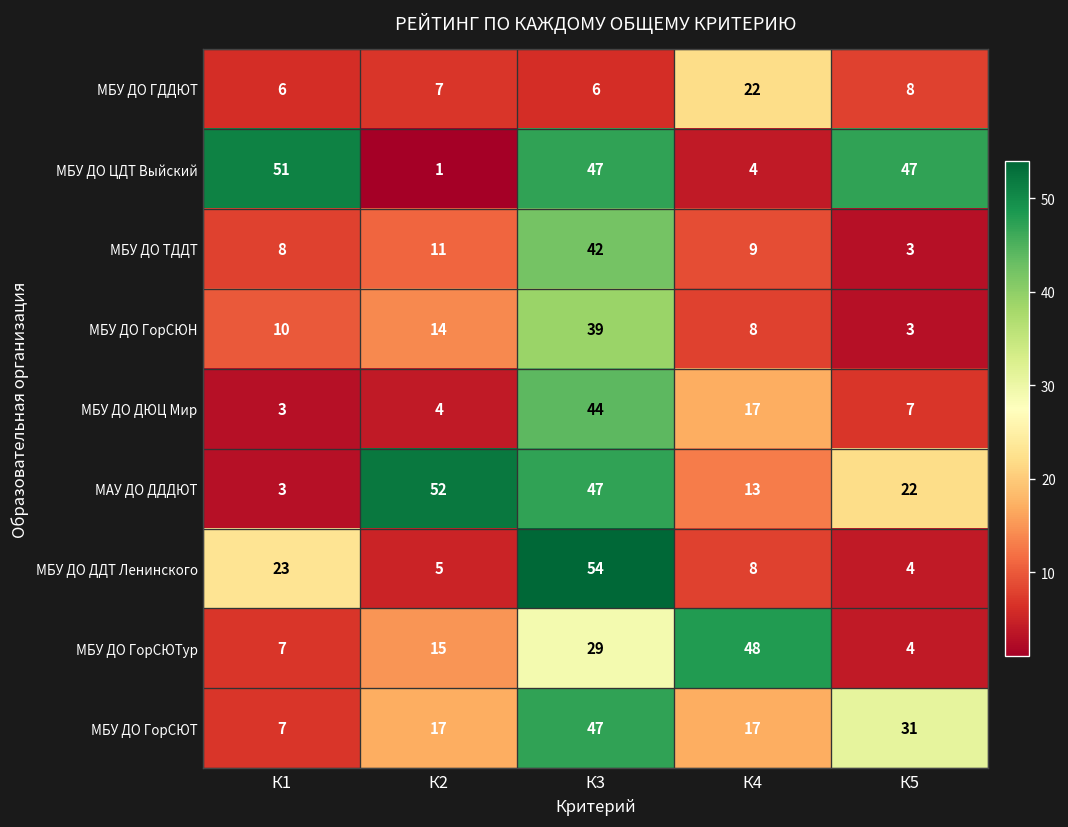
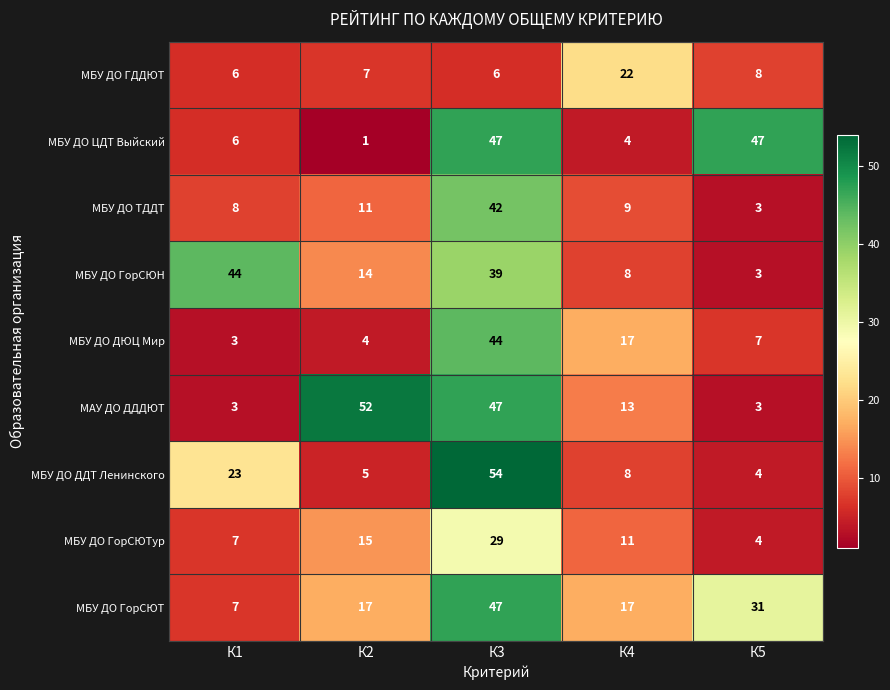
  {
    "МБУ ДО ГДДЮТ": {
      "К1": 6,
      "К2": 7,
      "К3": 6,
      "К4": 22,
      "К5": 8
    },
    "МБУ ДО ЦДТ Выйский": {
-     "К1": 51,
+     "К1": 6,
      "К2": 1,
      "К3": 47,
      "К4": 4,
      "К5": 47
    },
    "МБУ ДО ТДДТ": {
      "К1": 8,
      "К2": 11,
      "К3": 42,
      "К4": 9,
      "К5": 3
    },
    "МБУ ДО ГорСЮН": {
-     "К1": 10,
+     "К1": 44,
      "К2": 14,
      "К3": 39,
      "К4": 8,
      "К5": 3
    },
    "МБУ ДО ДЮЦ Мир": {
      "К1": 3,
      "К2": 4,
      "К3": 44,
      "К4": 17,
      "К5": 7
    },
    "МАУ ДО ДДДЮТ": {
      "К1": 3,
      "К2": 52,
      "К3": 47,
      "К4": 13,
-     "К5": 22
+     "К5": 3
    },
    "МБУ ДО ДДТ Ленинского": {
      "К1": 23,
      "К2": 5,
      "К3": 54,
      "К4": 8,
      "К5": 4
    },
    "МБУ ДО ГорСЮТур": {
      "К1": 7,
      "К2": 15,
      "К3": 29,
-     "К4": 48,
+     "К4": 11,
      "К5": 4
    },
    "МБУ ДО ГорСЮТ": {
      "К1": 7,
      "К2": 17,
      "К3": 47,
      "К4": 17,
      "К5": 31
    }
  }
